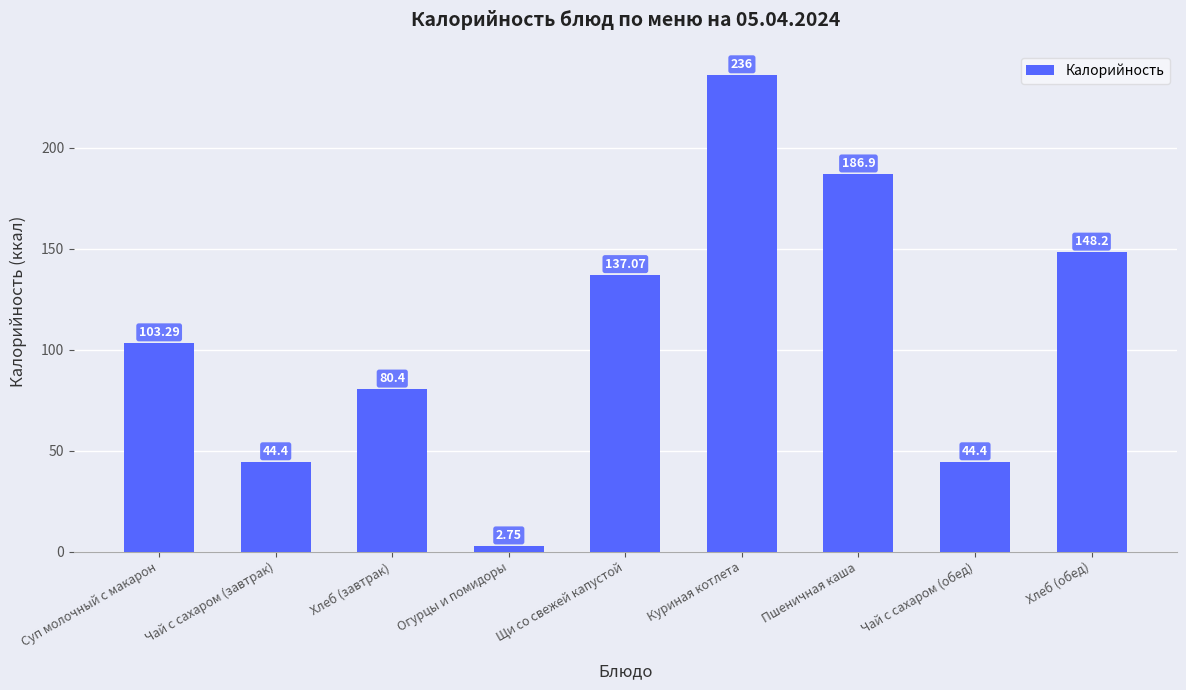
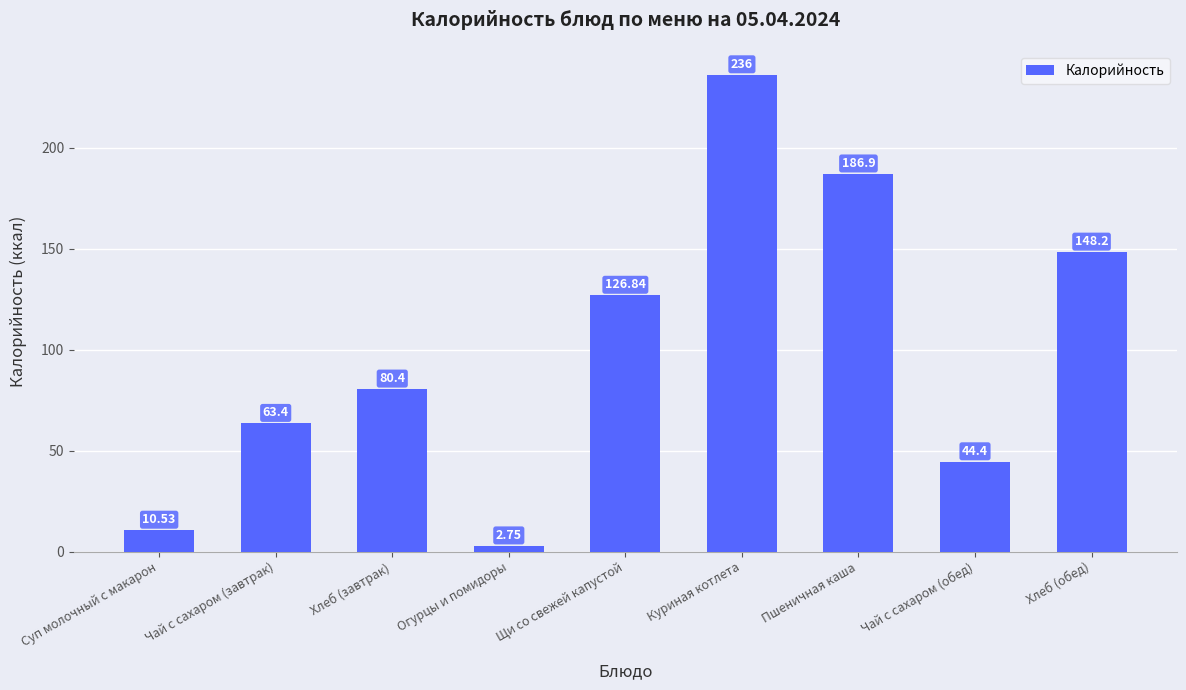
  {
-   "Суп молочный с макарон": 103.29,
-   "Чай с сахаром (завтрак)": 44.4,
-   "Щи со свежей капустой": 137.07
+   "Суп молочный с макарон": 10.53,
+   "Чай с сахаром (завтрак)": 63.4,
+   "Щи со свежей капустой": 126.84
  }
